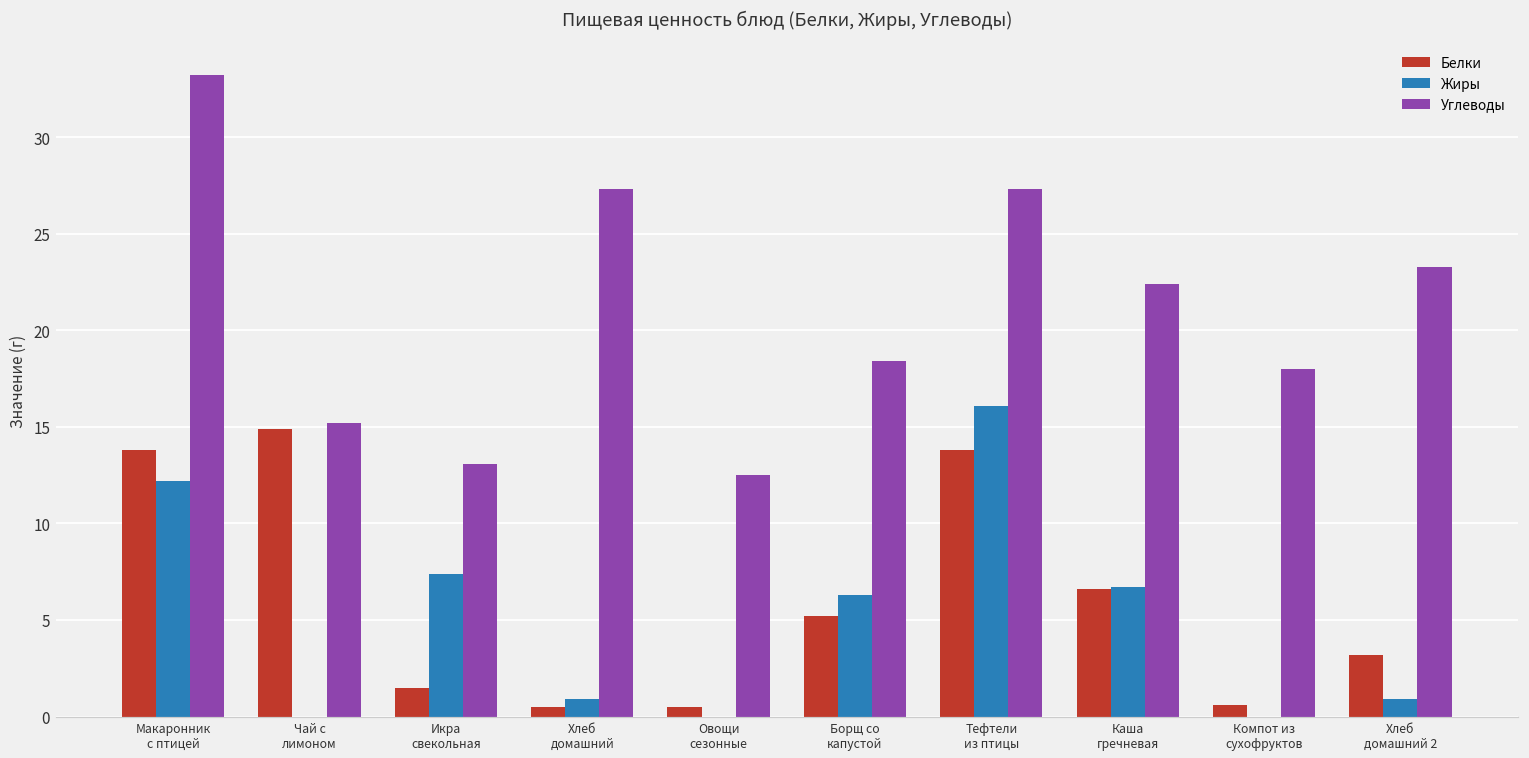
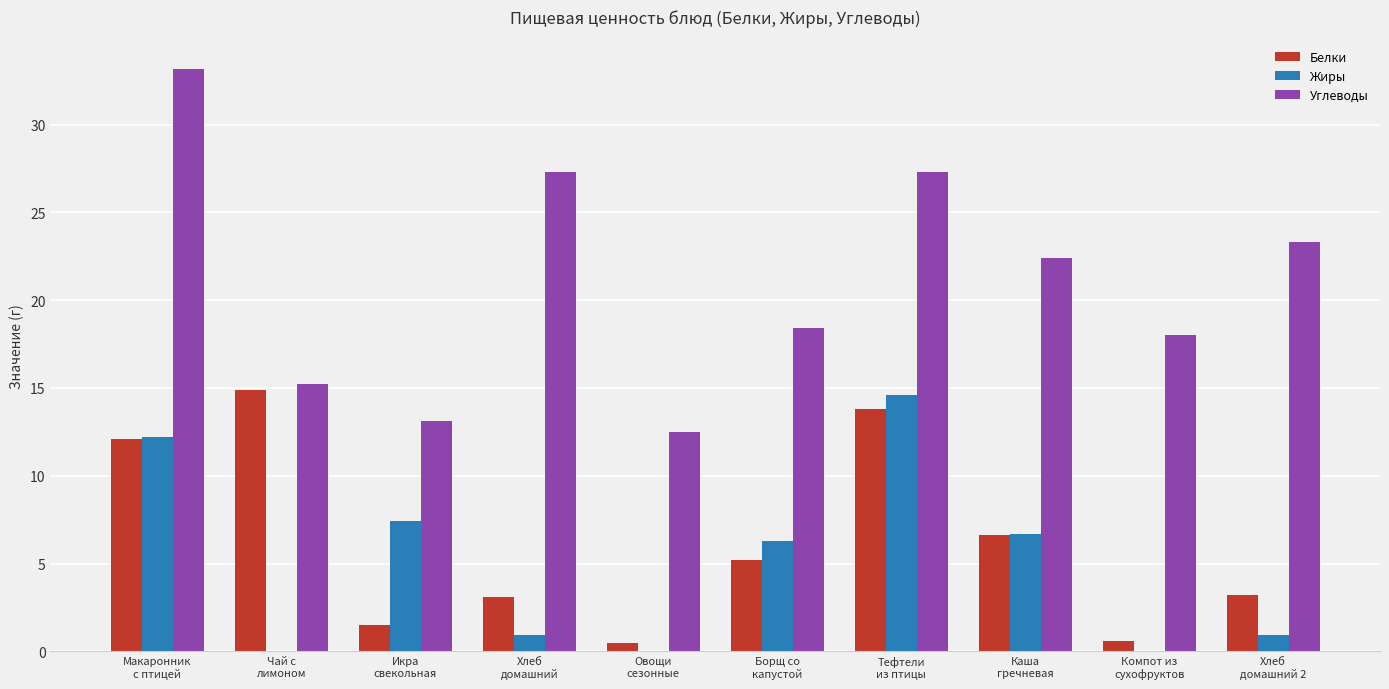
  {
    "Белки": {
-     "Макаронник с птицей": 13.8,
+     "Макаронник с птицей": 12.1,
      "Чай с лимоном": 14.9,
      "Икра свекольная": 1.5,
-     "Хлеб домашний": 0.5,
+     "Хлеб домашний": 3.1,
      "Овощи сезонные": 0.5,
      "Борщ со капустой": 5.2,
      "Тефтели из птицы": 13.8,
      "Каша гречневая": 6.6,
      "Компот из сухофруктов": 0.6,
      "Хлеб домашний 2": 3.2
    },
    "Жиры": {
      "Макаронник с птицей": 12.2,
      "Чай с лимоном": 0.0,
      "Икра свекольная": 7.4,
      "Хлеб домашний": 0.9,
      "Овощи сезонные": 0.0,
      "Борщ со капустой": 6.3,
-     "Тефтели из птицы": 16.1,
+     "Тефтели из птицы": 14.6,
      "Каша гречневая": 6.7,
      "Компот из сухофруктов": 0.0,
      "Хлеб домашний 2": 0.9
    },
    "Углеводы": {
      "Макаронник с птицей": 33.2,
      "Чай с лимоном": 15.2,
      "Икра свекольная": 13.1,
      "Хлеб домашний": 27.3,
      "Овощи сезонные": 12.5,
      "Борщ со капустой": 18.4,
      "Тефтели из птицы": 27.3,
      "Каша гречневая": 22.4,
      "Компот из сухофруктов": 18.0,
      "Хлеб домашний 2": 23.3
    }
  }
